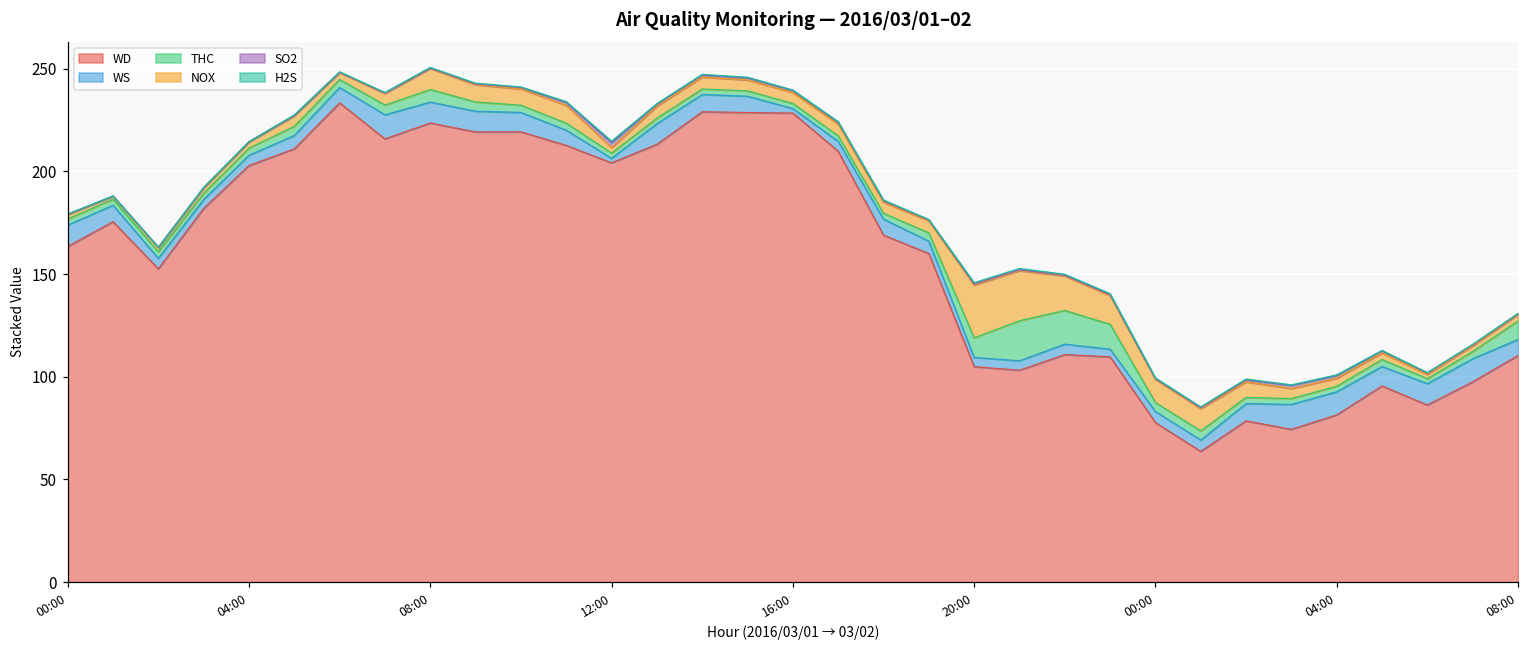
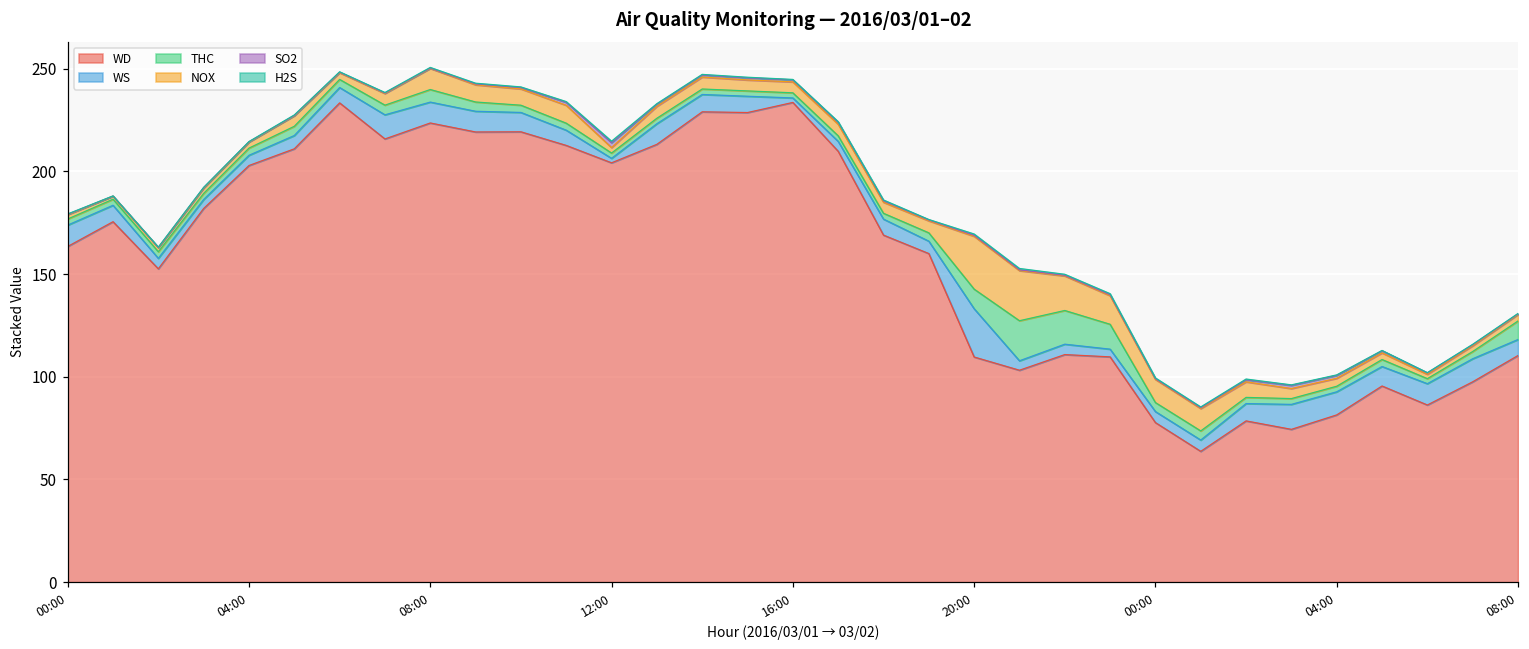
  {
    "WD": {
      "12:00": 204,
-     "16:00": 228,
-     "20:00": 105
+     "16:00": 234,
+     "20:00": 110
    },
    "WS": {
      "12:00": 2,
      "16:00": 2,
-     "20:00": 4
+     "20:00": 24
    },
    "NOX": {
      "12:00": 3
    }
  }
